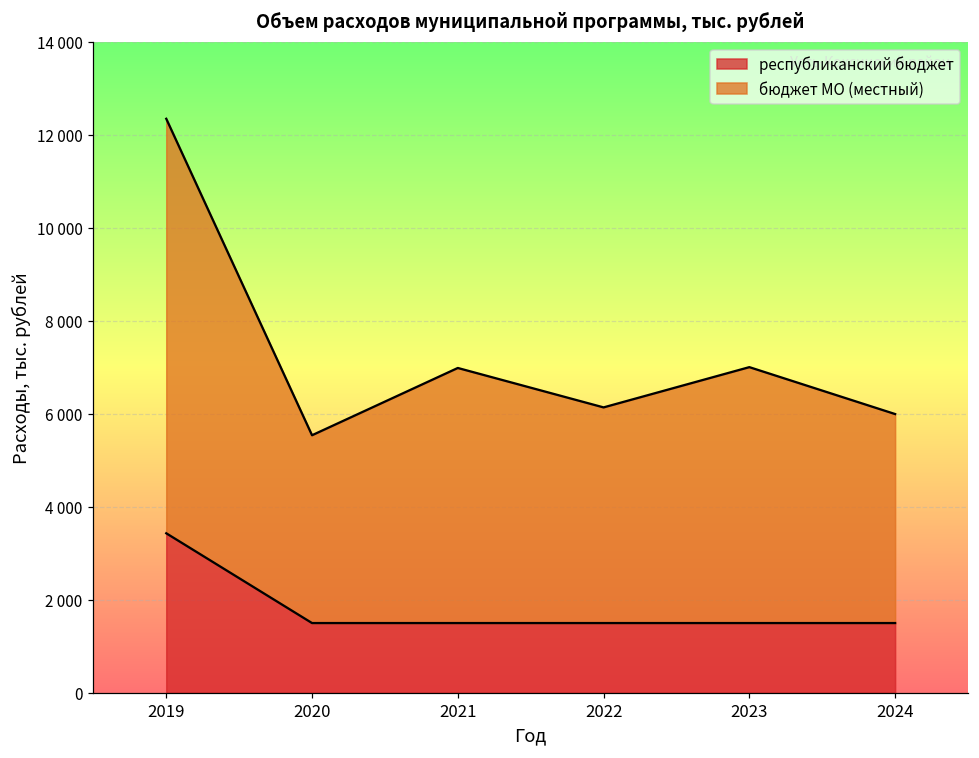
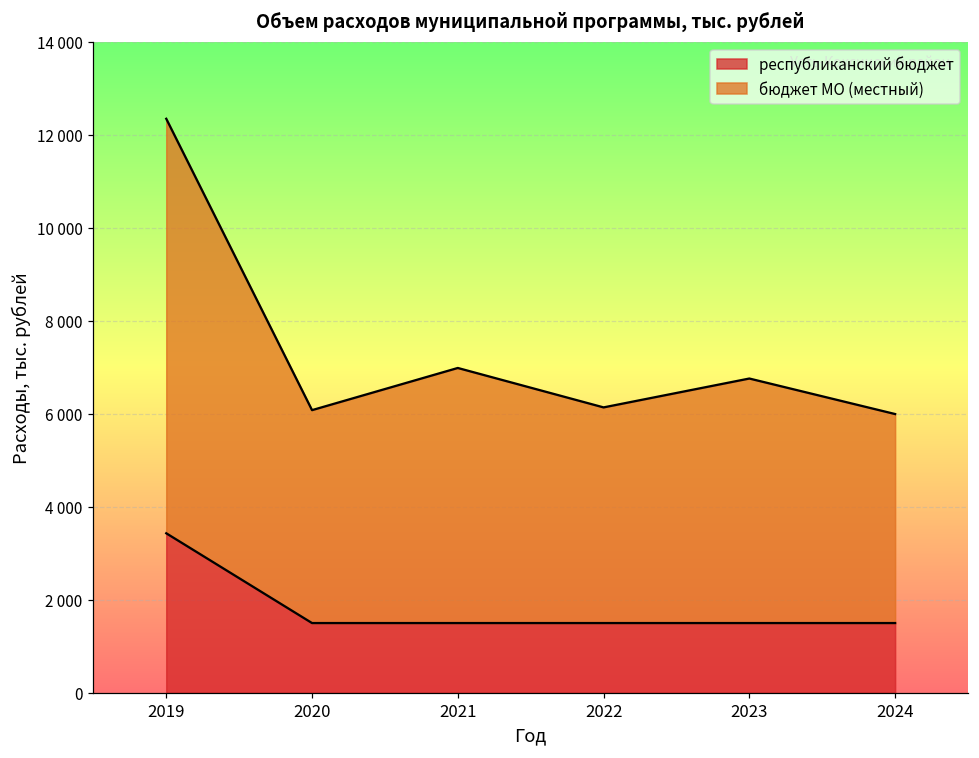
  {
    "республиканский бюджет": {
      "2019": 3400,
      "2020": 1500,
      "2021": 1500,
      "2022": 1500,
      "2023": 1500,
      "2024": 1500
    },
    "бюджет МО (местный)": {
      "2019": 8900,
-     "2020": 4000,
+     "2020": 4600,
      "2021": 5500,
      "2022": 4600,
-     "2023": 5500,
+     "2023": 5300,
      "2024": 4500
    }
  }
